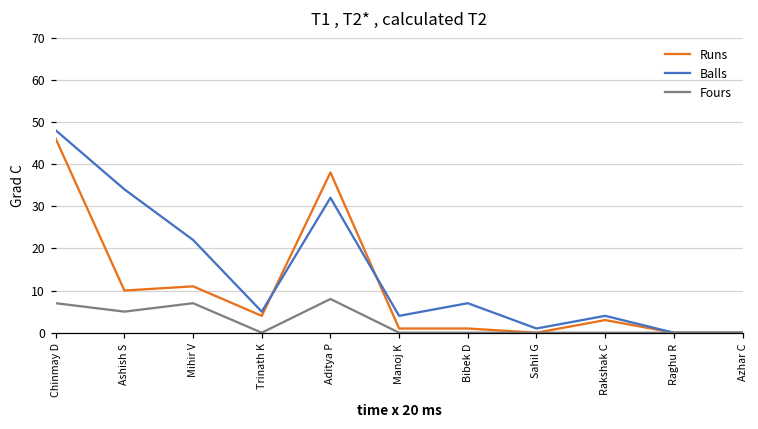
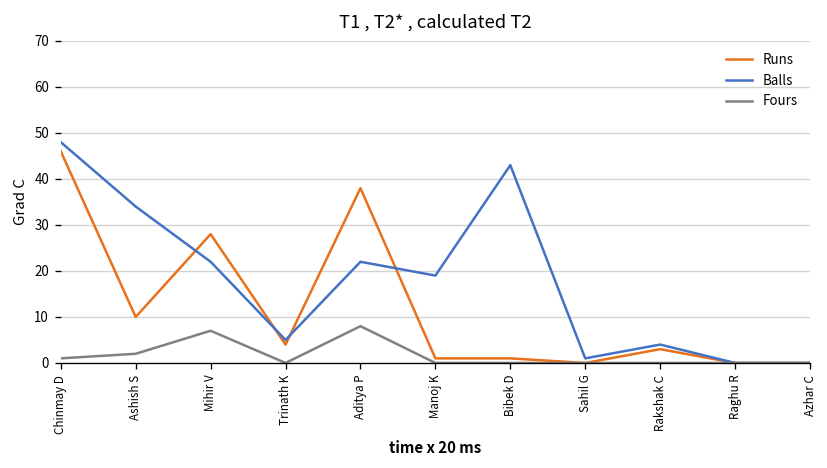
  {
    "Runs": {
      "Chinmay D": 46,
      "Ashish S": 10,
-     "Mihir V": 11,
+     "Mihir V": 28,
      "Trinath K": 4,
      "Aditya P": 38,
      "Manoj K": 1,
      "Bibek D": 1,
      "Rakshak C": 3
    },
    "Balls": {
      "Chinmay D": 48,
      "Ashish S": 34,
      "Mihir V": 22,
      "Trinath K": 5,
-     "Aditya P": 32,
-     "Manoj K": 4,
-     "Bibek D": 7,
+     "Aditya P": 22,
+     "Manoj K": 19,
+     "Bibek D": 43,
      "Sahil G": 1,
      "Rakshak C": 4
    },
    "Fours": {
-     "Chinmay D": 7,
-     "Ashish S": 5,
+     "Chinmay D": 1,
+     "Ashish S": 2,
      "Mihir V": 7,
      "Trinath K": 0,
      "Aditya P": 8,
      "Manoj K": 0,
      "Bibek D": 0,
      "Rakshak C": 0
    }
  }
